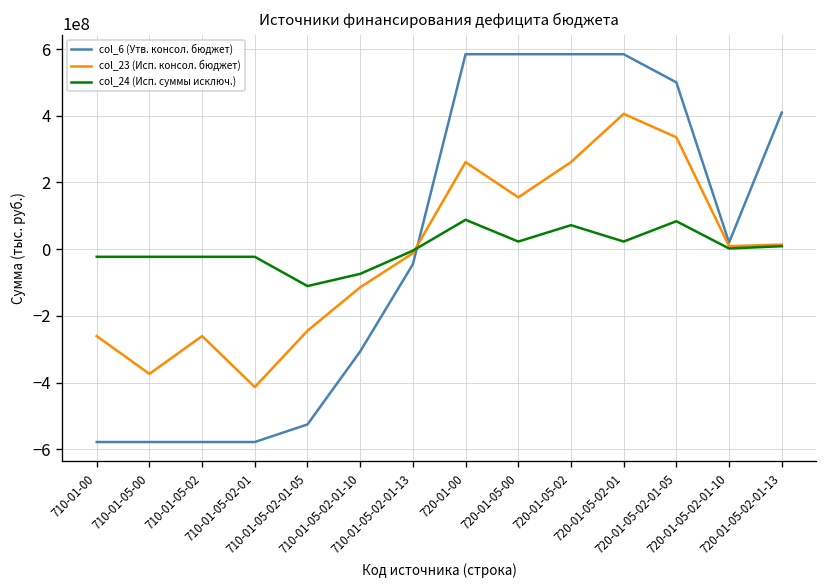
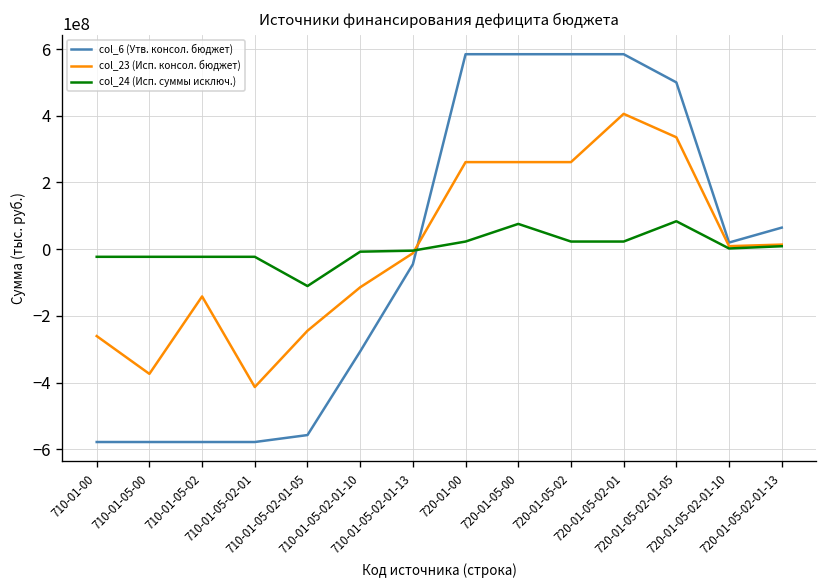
  {
    "col_6 (Утв. консол. бюджет)": {
      "710-01-00": -580000000,
      "710-01-05-00": -580000000,
      "710-01-05-02": -580000000,
      "710-01-05-02-01": -580000000,
-     "710-01-05-02-01-05": -530000000,
+     "710-01-05-02-01-05": -560000000,
      "710-01-05-02-01-10": -310000000,
      "710-01-05-02-01-13": -50000000,
      "720-01-00": 580000000,
      "720-01-05-00": 580000000,
      "720-01-05-02": 580000000,
      "720-01-05-02-01": 580000000,
      "720-01-05-02-01-05": 500000000,
      "720-01-05-02-01-10": 20000000,
-     "720-01-05-02-01-13": 410000000
+     "720-01-05-02-01-13": 60000000
    },
    "col_23 (Исп. консол. бюджет)": {
      "710-01-00": -260000000,
      "710-01-05-00": -370000000,
-     "710-01-05-02": -260000000,
+     "710-01-05-02": -140000000,
      "710-01-05-02-01": -410000000,
      "710-01-05-02-01-05": -240000000,
      "710-01-05-02-01-10": -110000000,
      "720-01-00": 260000000,
-     "720-01-05-00": 160000000,
+     "720-01-05-00": 260000000,
      "720-01-05-02": 260000000,
      "720-01-05-02-01": 410000000,
      "720-01-05-02-01-05": 340000000
    },
    "col_24 (Исп. суммы исключ.)": {
      "710-01-00": -20000000,
      "710-01-05-00": -20000000,
      "710-01-05-02": -20000000,
      "710-01-05-02-01": -20000000,
      "710-01-05-02-01-05": -110000000,
-     "710-01-05-02-01-10": -70000000,
-     "720-01-00": 90000000,
-     "720-01-05-00": 20000000,
-     "720-01-05-02": 70000000,
+     "710-01-05-02-01-10": -10000000,
+     "720-01-00": 20000000,
+     "720-01-05-00": 80000000,
+     "720-01-05-02": 20000000,
      "720-01-05-02-01": 20000000,
      "720-01-05-02-01-05": 80000000
    }
  }
